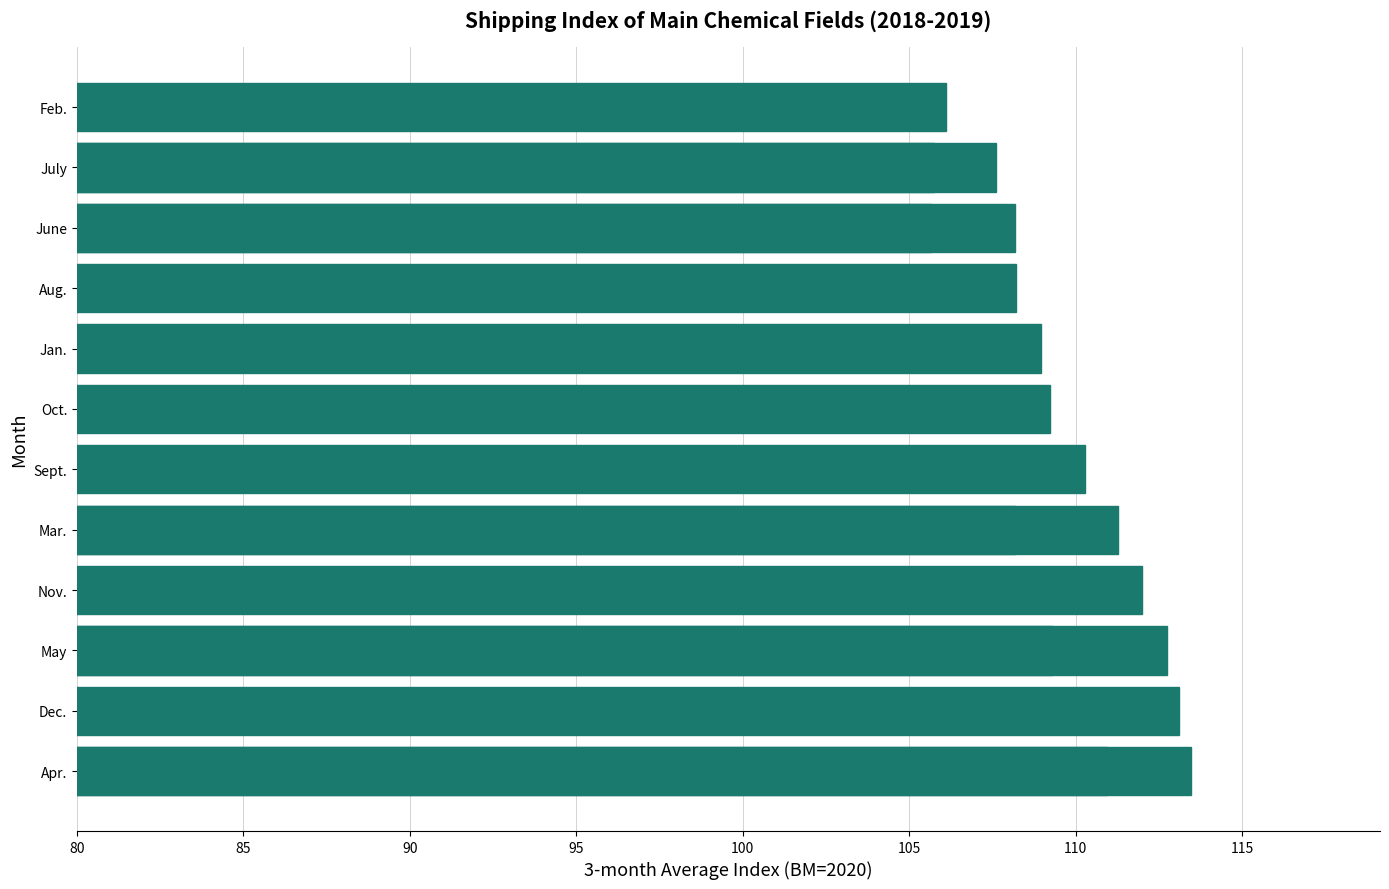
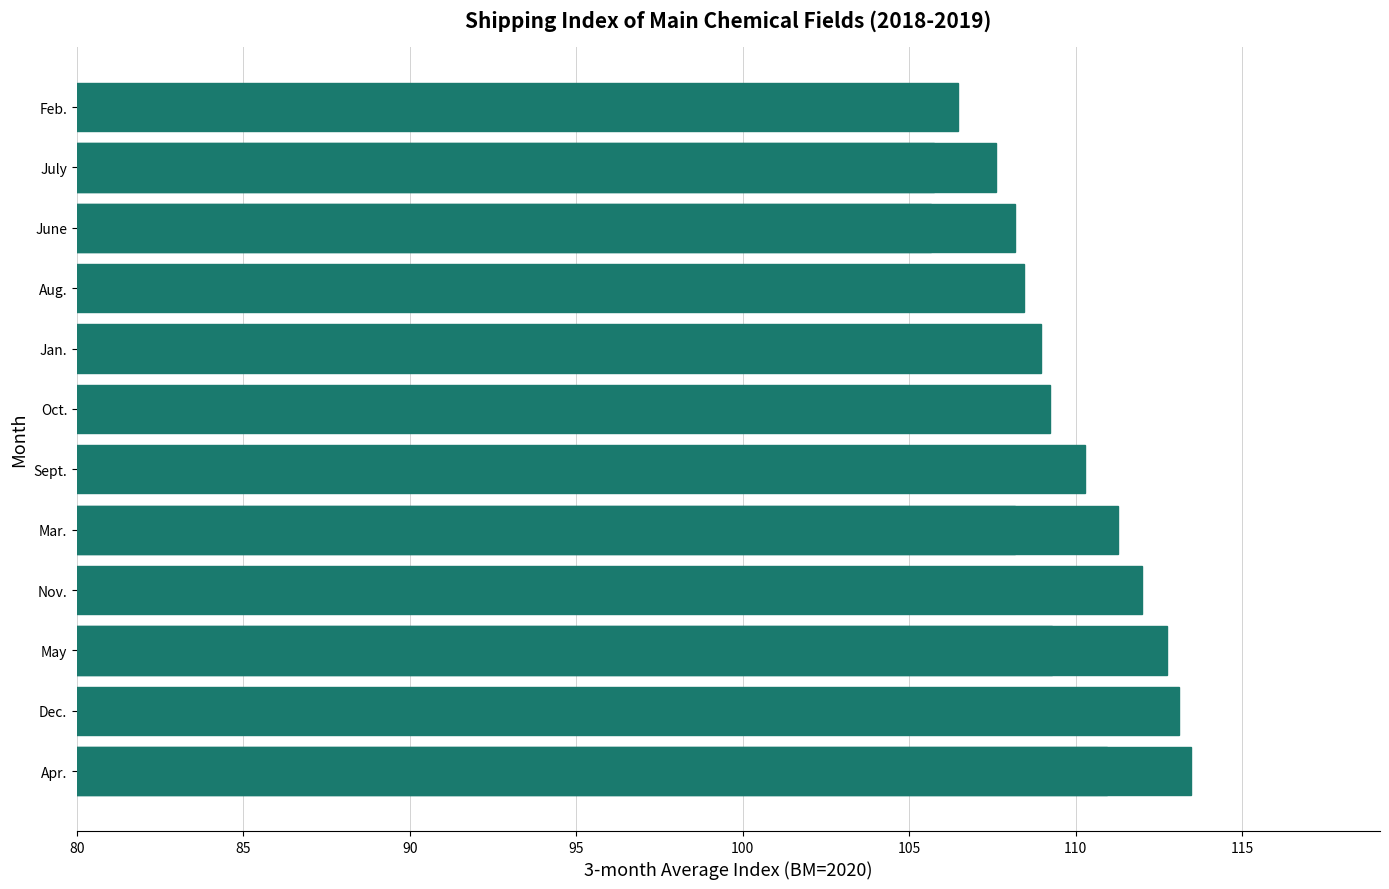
  {
-   "Feb.": 106.1,
-   "Aug.": 108.2,
+   "Feb.": 106.5,
+   "Aug.": 108.5,
    "Jan.": 109.0,
    "Oct.": 109.2,
    "Sept.": 110.3,
    "Nov.": 112.0,
    "Dec.": 113.1
  }
